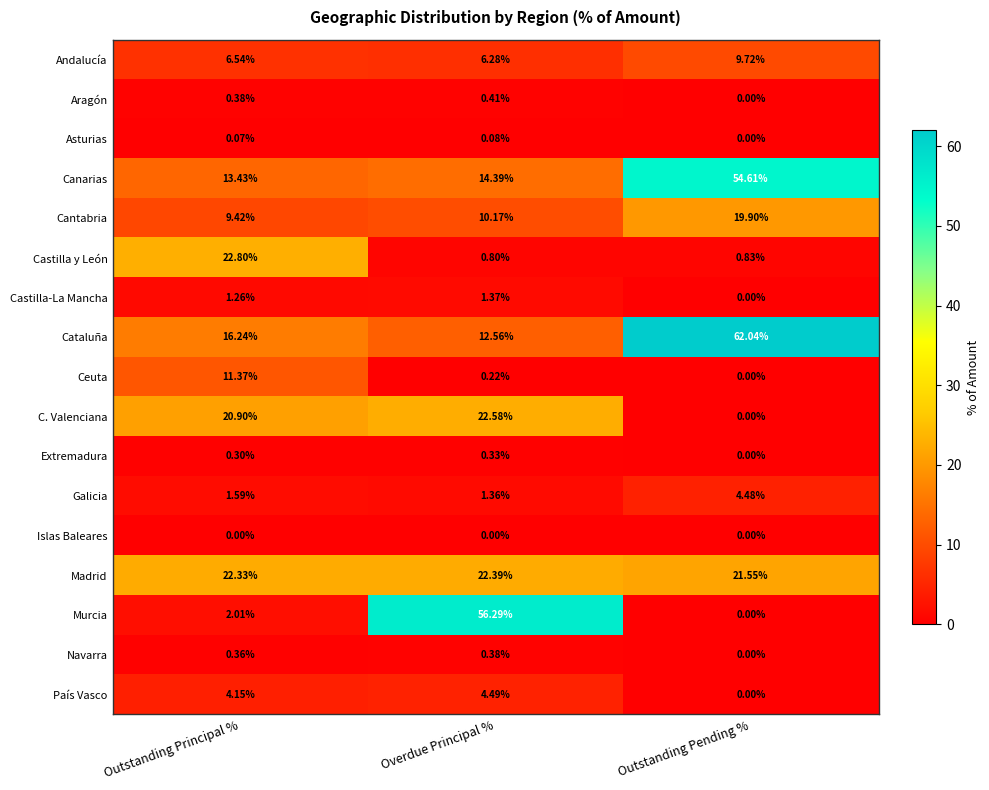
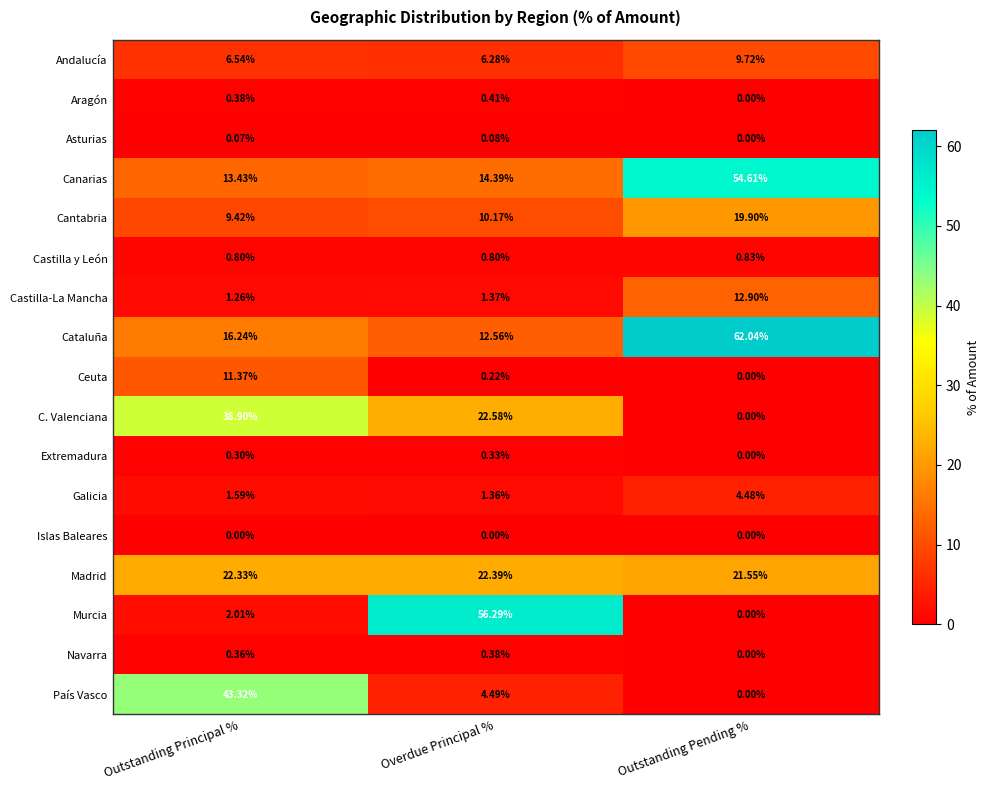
  {
    "Andalucía": {
      "Outstanding Principal %": "6.54%",
      "Overdue Principal %": "6.28%",
      "Outstanding Pending %": "9.72%"
    },
    "Aragón": {
      "Outstanding Principal %": "0.38%",
      "Overdue Principal %": "0.41%",
      "Outstanding Pending %": "0.00%"
    },
    "Asturias": {
      "Outstanding Principal %": "0.07%",
      "Overdue Principal %": "0.08%",
      "Outstanding Pending %": "0.00%"
    },
    "Canarias": {
      "Outstanding Principal %": "13.43%",
      "Overdue Principal %": "14.39%",
      "Outstanding Pending %": "54.61%"
    },
    "Cantabria": {
      "Outstanding Principal %": "9.42%",
      "Overdue Principal %": "10.17%",
      "Outstanding Pending %": "19.90%"
    },
    "Castilla y León": {
-     "Outstanding Principal %": "22.80%",
+     "Outstanding Principal %": "0.80%",
      "Overdue Principal %": "0.80%",
      "Outstanding Pending %": "0.83%"
    },
    "Castilla-La Mancha": {
      "Outstanding Principal %": "1.26%",
      "Overdue Principal %": "1.37%",
-     "Outstanding Pending %": "0.00%"
+     "Outstanding Pending %": "12.90%"
    },
    "Cataluña": {
      "Outstanding Principal %": "16.24%",
      "Overdue Principal %": "12.56%",
      "Outstanding Pending %": "62.04%"
    },
    "Ceuta": {
      "Outstanding Principal %": "11.37%",
      "Overdue Principal %": "0.22%",
      "Outstanding Pending %": "0.00%"
    },
    "C. Valenciana": {
-     "Outstanding Principal %": "20.90%",
+     "Outstanding Principal %": "38.90%",
      "Overdue Principal %": "22.58%",
      "Outstanding Pending %": "0.00%"
    },
    "Extremadura": {
      "Outstanding Principal %": "0.30%",
      "Overdue Principal %": "0.33%",
      "Outstanding Pending %": "0.00%"
    },
    "Galicia": {
      "Outstanding Principal %": "1.59%",
      "Overdue Principal %": "1.36%",
      "Outstanding Pending %": "4.48%"
    },
    "Islas Baleares": {
      "Outstanding Principal %": "0.00%",
      "Overdue Principal %": "0.00%",
      "Outstanding Pending %": "0.00%"
    },
    "Madrid": {
      "Outstanding Principal %": "22.33%",
      "Overdue Principal %": "22.39%",
      "Outstanding Pending %": "21.55%"
    },
    "Murcia": {
      "Outstanding Principal %": "2.01%",
      "Overdue Principal %": "56.29%",
      "Outstanding Pending %": "0.00%"
    },
    "Navarra": {
      "Outstanding Principal %": "0.36%",
      "Overdue Principal %": "0.38%",
      "Outstanding Pending %": "0.00%"
    },
    "País Vasco": {
-     "Outstanding Principal %": "4.15%",
+     "Outstanding Principal %": "43.32%",
      "Overdue Principal %": "4.49%",
      "Outstanding Pending %": "0.00%"
    }
  }
